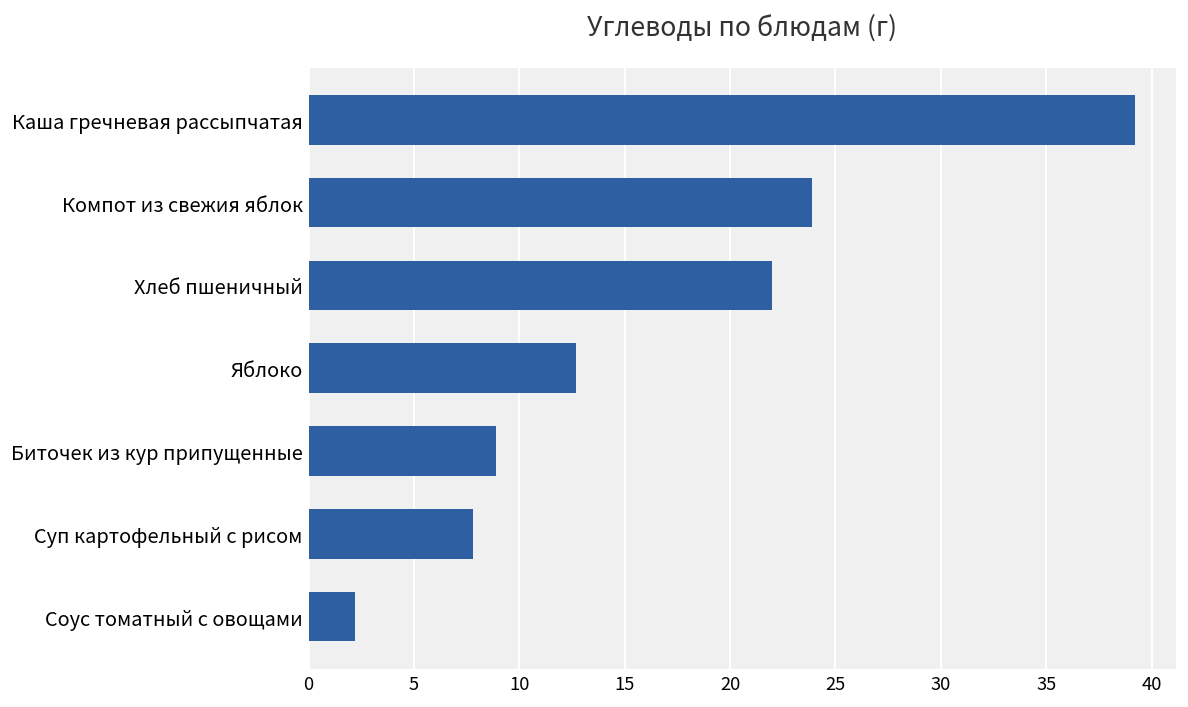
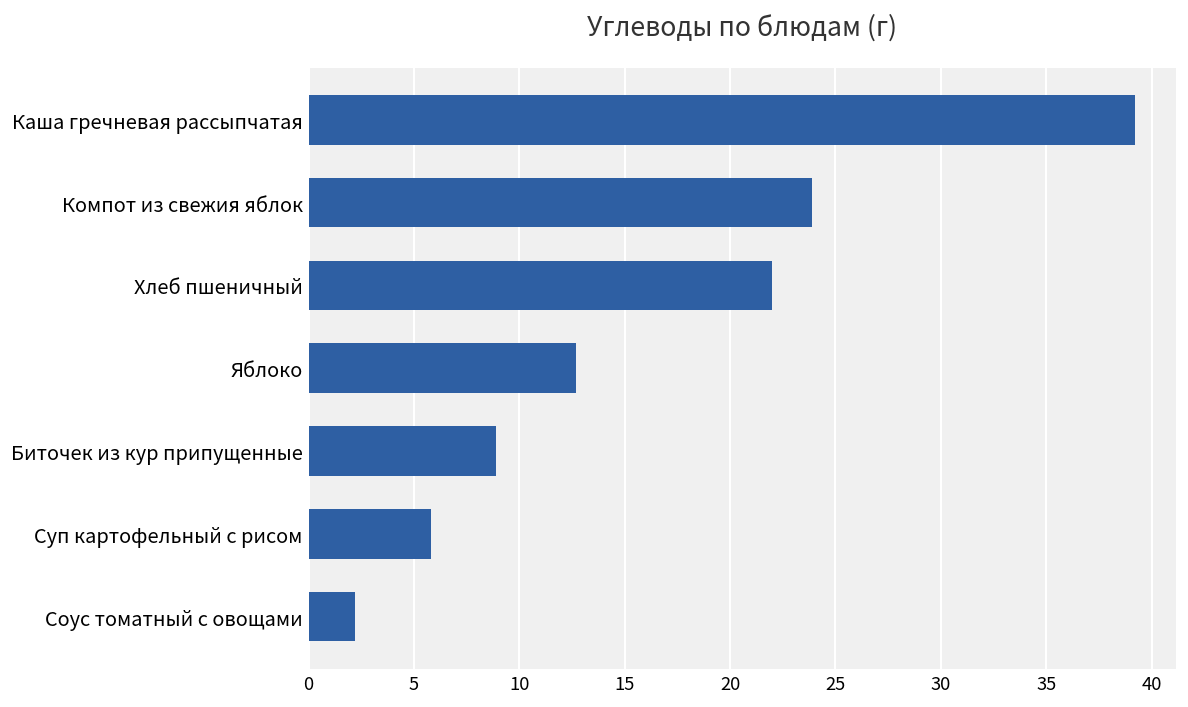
  {
    "Каша гречневая рассыпчатая": 39.2,
    "Компот из свежия яблок": 23.9,
    "Хлеб пшеничный": 22.0,
    "Яблоко": 12.7,
    "Биточек из кур припущенные": 8.9,
-   "Суп картофельный с рисом": 7.8,
+   "Суп картофельный с рисом": 5.8,
    "Соус томатный с овощами": 2.2
  }
